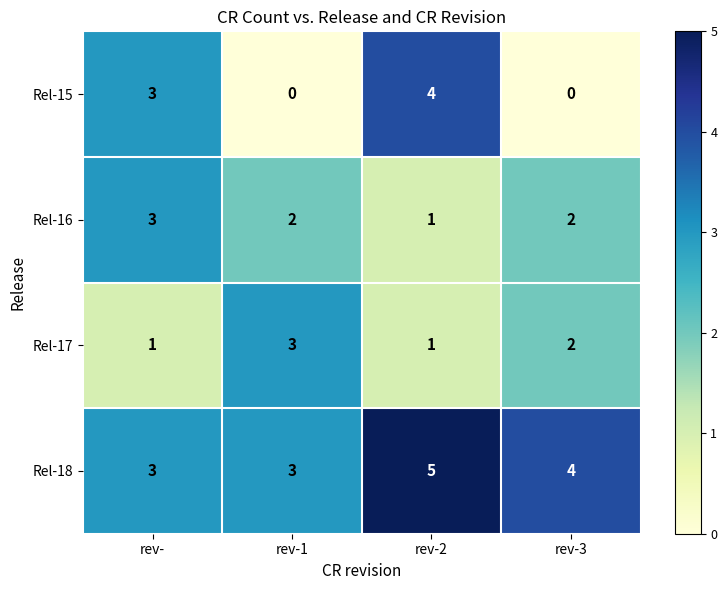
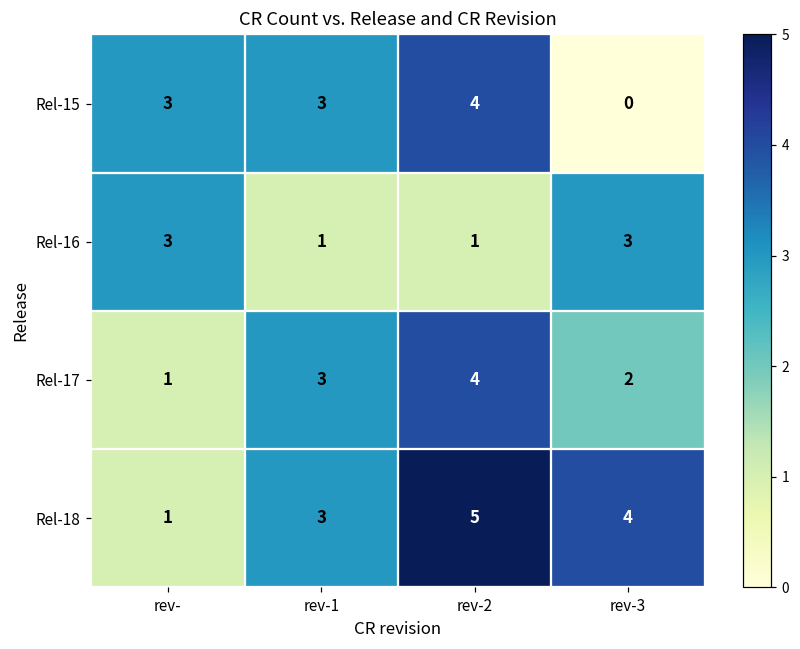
  {
    "Rel-15": {
      "rev-": 3,
-     "rev-1": 0,
+     "rev-1": 3,
      "rev-2": 4,
      "rev-3": 0
    },
    "Rel-16": {
      "rev-": 3,
-     "rev-1": 2,
+     "rev-1": 1,
      "rev-2": 1,
-     "rev-3": 2
+     "rev-3": 3
    },
    "Rel-17": {
      "rev-": 1,
      "rev-1": 3,
-     "rev-2": 1,
+     "rev-2": 4,
      "rev-3": 2
    },
    "Rel-18": {
-     "rev-": 3,
+     "rev-": 1,
      "rev-1": 3,
      "rev-2": 5,
      "rev-3": 4
    }
  }
